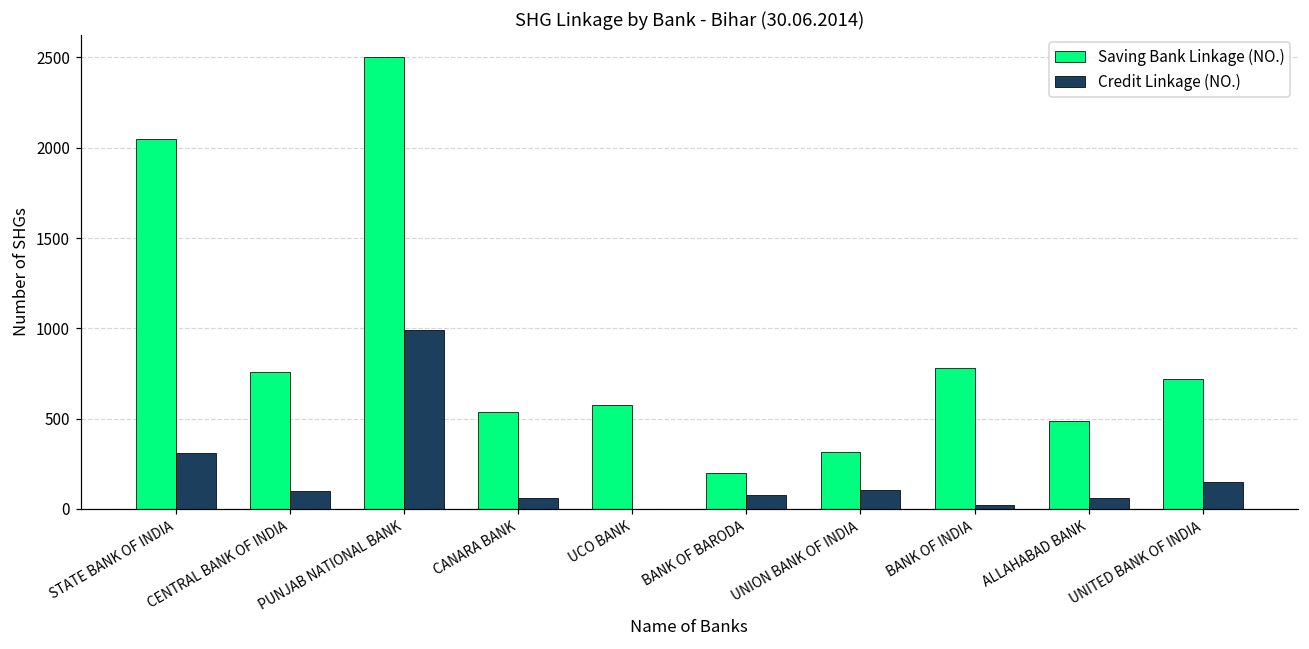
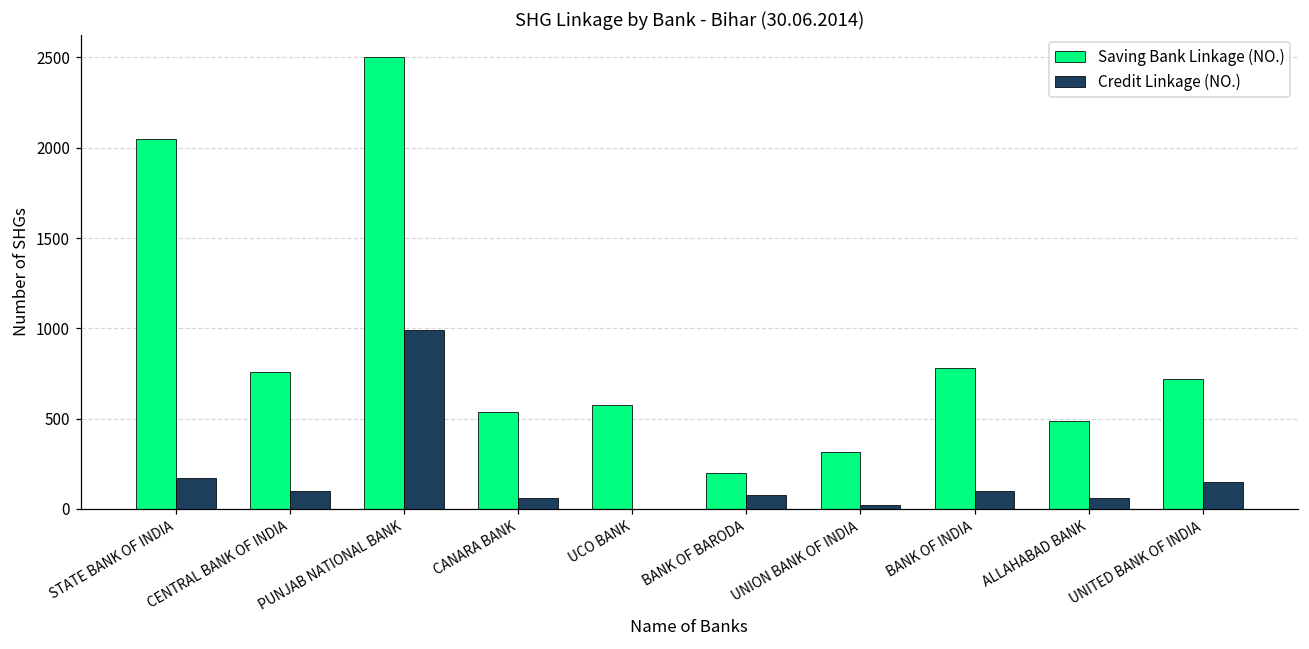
  {
    "Saving Bank Linkage (NO.)": {
      "STATE BANK OF INDIA": 2050,
      "CENTRAL BANK OF INDIA": 760,
      "PUNJAB NATIONAL BANK": 2500,
      "CANARA BANK": 540,
      "UCO BANK": 580,
      "BANK OF BARODA": 200,
      "UNION BANK OF INDIA": 310,
      "BANK OF INDIA": 780,
      "ALLAHABAD BANK": 490,
      "UNITED BANK OF INDIA": 720
    },
    "Credit Linkage (NO.)": {
-     "STATE BANK OF INDIA": 310,
+     "STATE BANK OF INDIA": 170,
      "CENTRAL BANK OF INDIA": 100,
      "PUNJAB NATIONAL BANK": 990,
      "CANARA BANK": 60,
      "UCO BANK": 0,
      "BANK OF BARODA": 80,
-     "UNION BANK OF INDIA": 110,
-     "BANK OF INDIA": 20,
+     "UNION BANK OF INDIA": 20,
+     "BANK OF INDIA": 100,
      "ALLAHABAD BANK": 60,
      "UNITED BANK OF INDIA": 150
    }
  }
